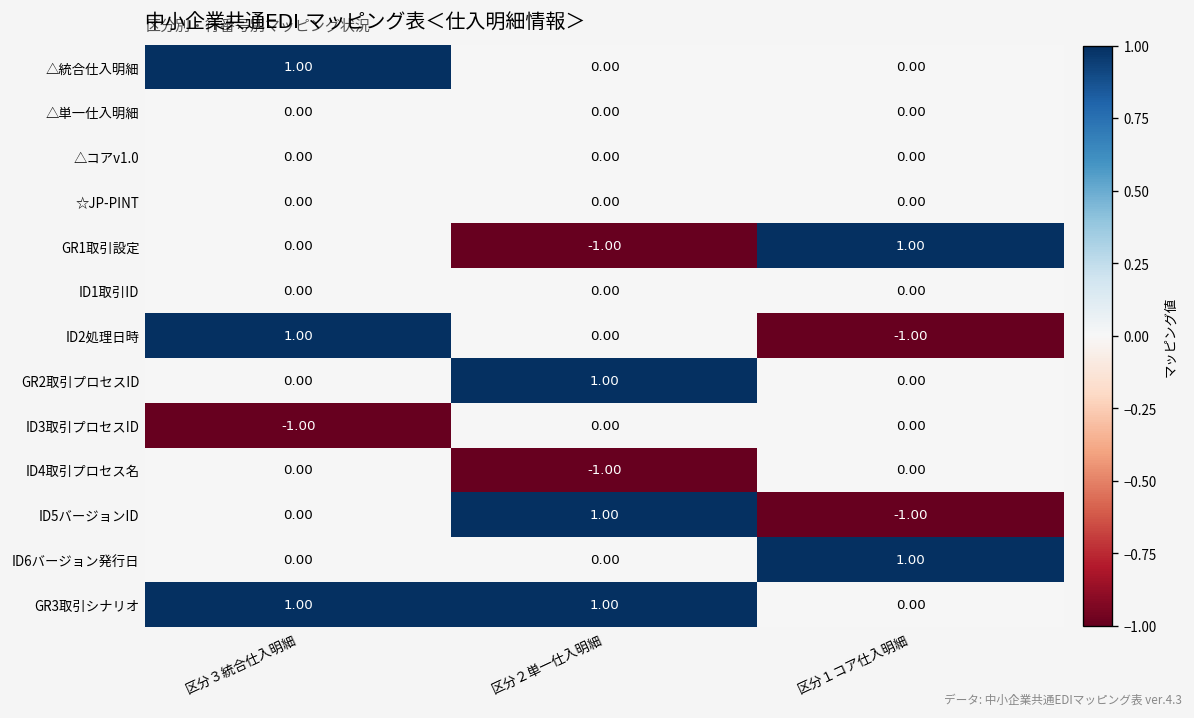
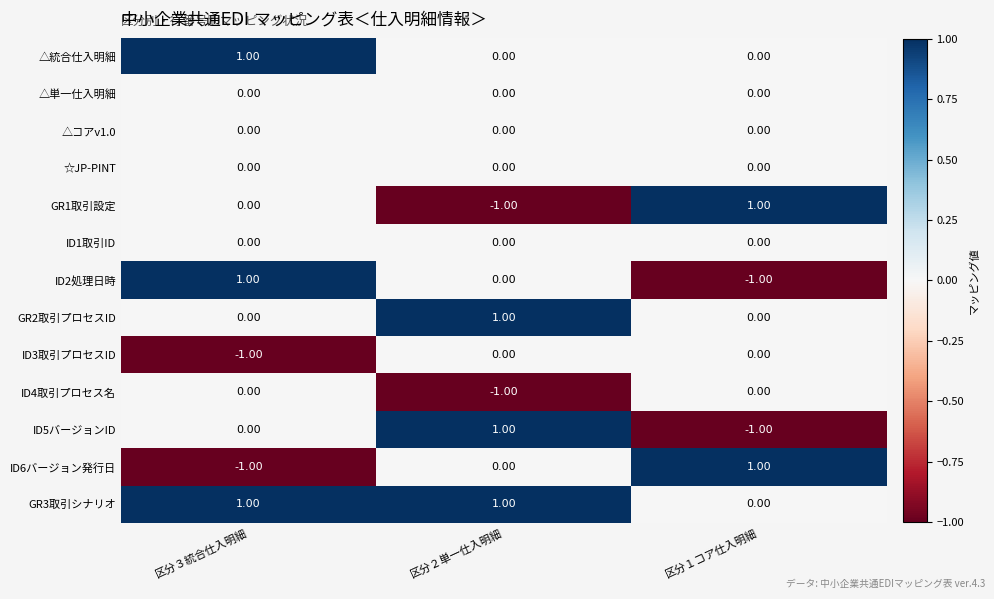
  {
    "△統合仕入明細": {
      "区分３統合仕入明細": 1.00,
      "区分２単一仕入明細": 0.00,
      "区分１コア仕入明細": 0.00
    },
    "△単一仕入明細": {
      "区分３統合仕入明細": 0.00,
      "区分２単一仕入明細": 0.00,
      "区分１コア仕入明細": 0.00
    },
    "△コアv1.0": {
      "区分３統合仕入明細": 0.00,
      "区分２単一仕入明細": 0.00,
      "区分１コア仕入明細": 0.00
    },
    "☆JP-PINT": {
      "区分３統合仕入明細": 0.00,
      "区分２単一仕入明細": 0.00,
      "区分１コア仕入明細": 0.00
    },
    "GR1取引設定": {
      "区分３統合仕入明細": 0.00,
      "区分２単一仕入明細": -1.00,
      "区分１コア仕入明細": 1.00
    },
    "ID1取引ID": {
      "区分３統合仕入明細": 0.00,
      "区分２単一仕入明細": 0.00,
      "区分１コア仕入明細": 0.00
    },
    "ID2処理日時": {
      "区分３統合仕入明細": 1.00,
      "区分２単一仕入明細": 0.00,
      "区分１コア仕入明細": -1.00
    },
    "GR2取引プロセスID": {
      "区分３統合仕入明細": 0.00,
      "区分２単一仕入明細": 1.00,
      "区分１コア仕入明細": 0.00
    },
    "ID3取引プロセスID": {
      "区分３統合仕入明細": -1.00,
      "区分２単一仕入明細": 0.00,
      "区分１コア仕入明細": 0.00
    },
    "ID4取引プロセス名": {
      "区分３統合仕入明細": 0.00,
      "区分２単一仕入明細": -1.00,
      "区分１コア仕入明細": 0.00
    },
    "ID5バージョンID": {
      "区分３統合仕入明細": 0.00,
      "区分２単一仕入明細": 1.00,
      "区分１コア仕入明細": -1.00
    },
    "ID6バージョン発行日": {
-     "区分３統合仕入明細": 0.00,
+     "区分３統合仕入明細": -1.00,
      "区分２単一仕入明細": 0.00,
      "区分１コア仕入明細": 1.00
    },
    "GR3取引シナリオ": {
      "区分３統合仕入明細": 1.00,
      "区分２単一仕入明細": 1.00,
      "区分１コア仕入明細": 0.00
    }
  }
